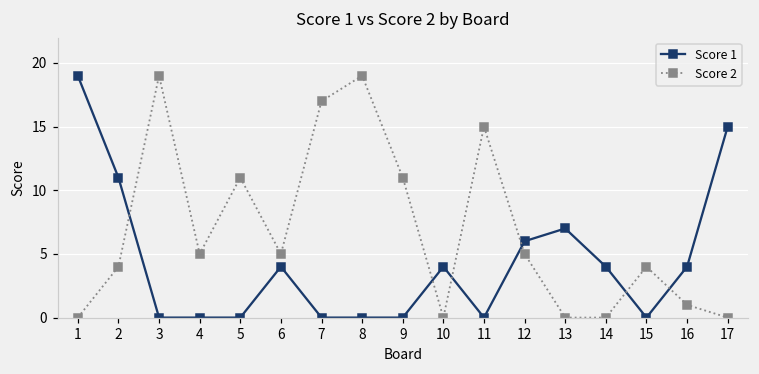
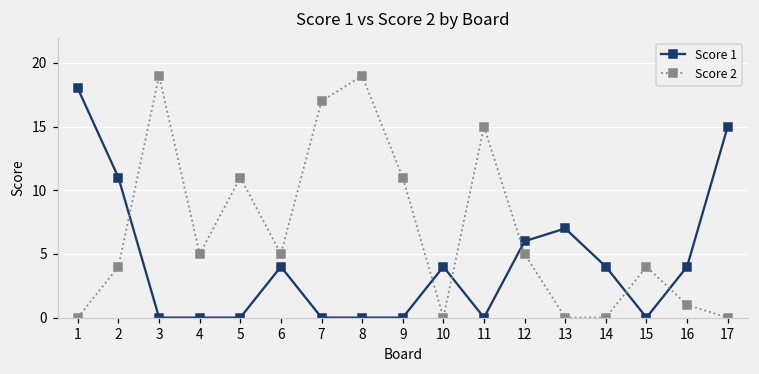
  {
    "Score 1": {
-     "1": 19,
+     "1": 18,
      "2": 11,
      "3": 0,
      "4": 0,
      "5": 0,
      "6": 4,
      "7": 0,
      "8": 0,
      "9": 0,
      "10": 4,
      "11": 0,
      "12": 6,
      "13": 7,
      "14": 4,
      "15": 0,
      "16": 4,
      "17": 15
    },
    "Score 2": {
      "1": 0,
      "2": 4,
      "3": 19,
      "4": 5,
      "5": 11,
      "6": 5,
      "7": 17,
      "8": 19,
      "9": 11,
      "10": 0,
      "11": 15,
      "12": 5,
      "13": 0,
      "14": 0,
      "15": 4,
      "16": 1,
      "17": 0
    }
  }
